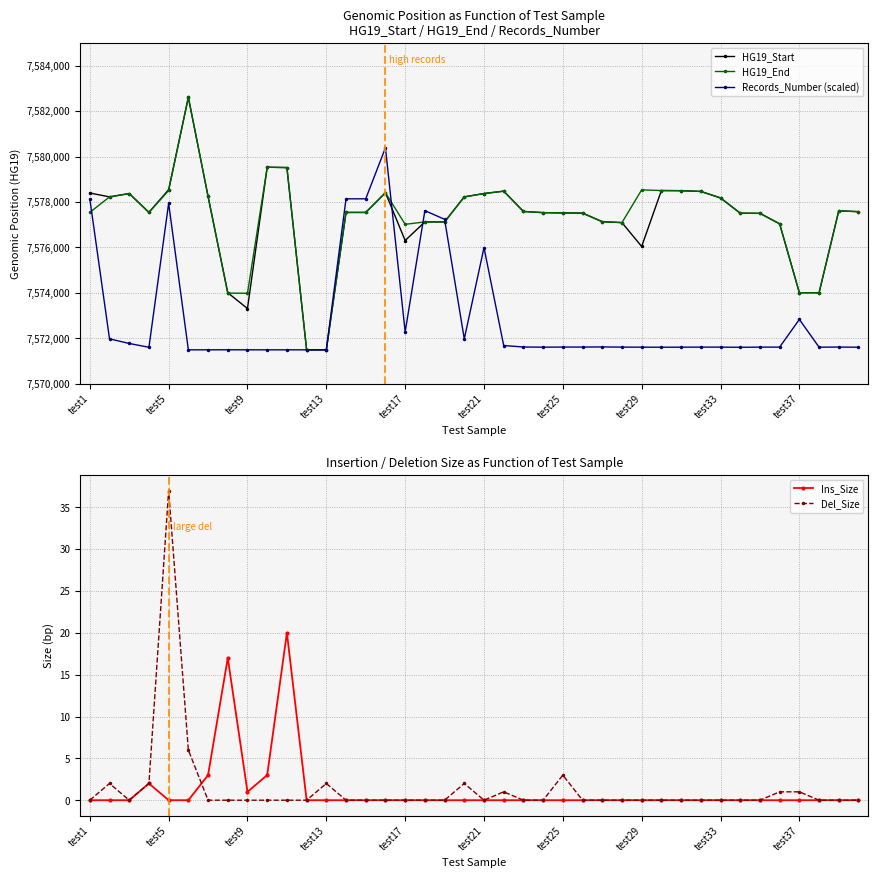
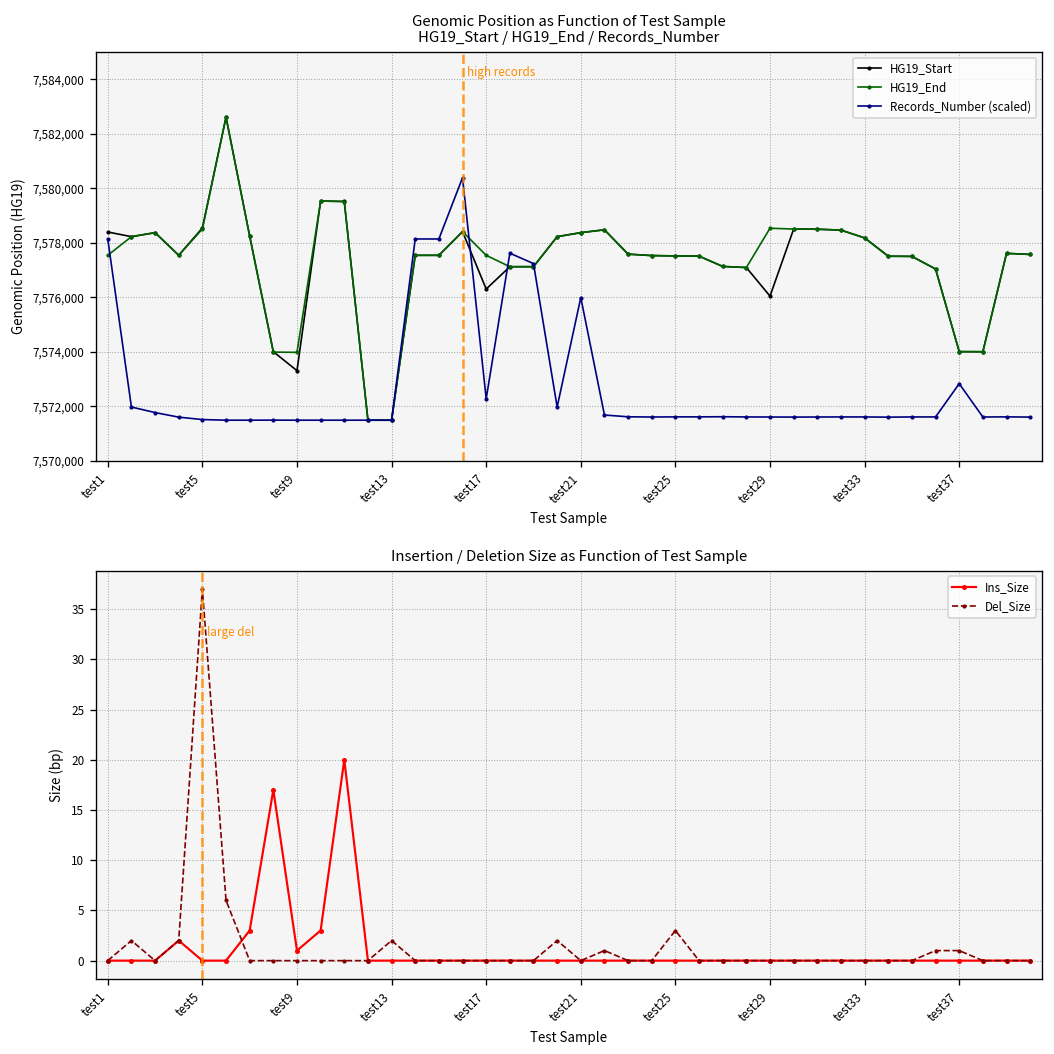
  {
    "Genomic Position as Function of Test Sample HG19_Start / HG19_End / Records_Number": {
      "HG19_Start": {
        "test1": "7,578,400",
        "test9": "7,573,300",
        "test17": "7,576,300",
        "test29": "7,576,000"
      },
      "HG19_End": {
        "test1": "7,577,500",
        "test9": "7,574,000",
-       "test17": "7,577,000",
+       "test17": "7,577,500",
        "test29": "7,578,500"
      },
      "Records_Number (scaled)": {
        "test1": "7,578,100",
-       "test5": "7,577,900",
+       "test5": "7,571,500",
        "test9": "7,571,500",
        "test17": "7,572,300",
        "test21": "7,576,000",
        "test25": "7,571,600",
        "test29": "7,571,600",
        "test33": "7,571,600",
        "test37": "7,572,800"
      }
    },
    "Insertion / Deletion Size as Function of Test Sample": {
      "Ins_Size": {
        "test5": "0",
        "test9": "1",
        "test13": "0",
        "test25": "0",
        "test37": "0"
      },
      "Del_Size": {
        "test5": "37",
        "test9": "0",
        "test13": "2",
        "test25": "3",
        "test37": "1"
      }
    }
  }
